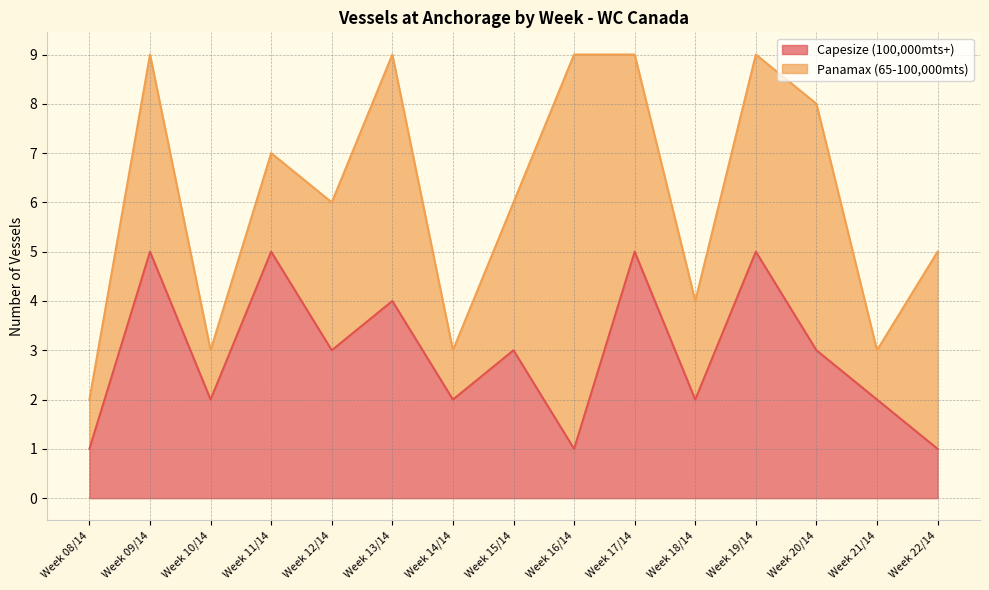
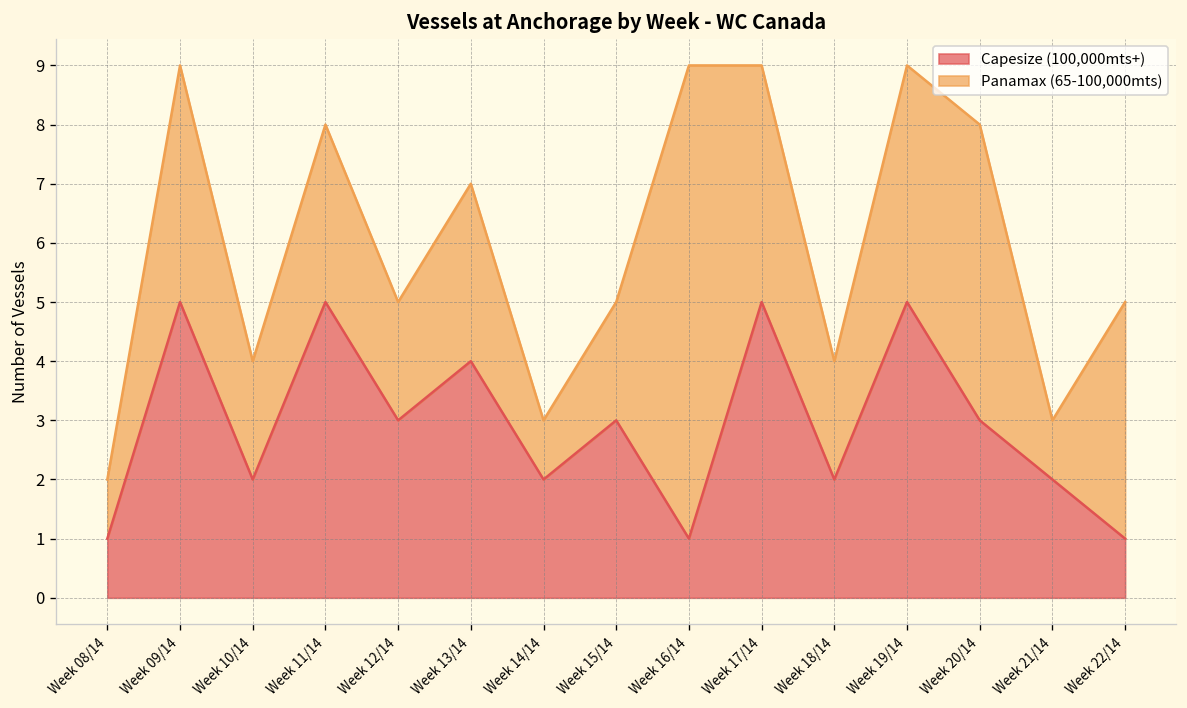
  {
    "Capesize (100,000mts+)": {
      "Week 08/14": 1,
      "Week 09/14": 5,
      "Week 10/14": 2,
      "Week 11/14": 5,
      "Week 12/14": 3,
      "Week 13/14": 4,
      "Week 14/14": 2,
      "Week 15/14": 3,
      "Week 16/14": 1,
      "Week 17/14": 5,
      "Week 18/14": 2,
      "Week 19/14": 5,
      "Week 20/14": 3,
      "Week 21/14": 2,
      "Week 22/14": 1
    },
    "Panamax (65-100,000mts)": {
      "Week 08/14": 1,
      "Week 09/14": 4,
-     "Week 10/14": 1,
-     "Week 11/14": 2,
-     "Week 12/14": 3,
-     "Week 13/14": 5,
+     "Week 10/14": 2,
+     "Week 11/14": 3,
+     "Week 12/14": 2,
+     "Week 13/14": 3,
      "Week 14/14": 1,
-     "Week 15/14": 3,
+     "Week 15/14": 2,
      "Week 16/14": 8,
      "Week 17/14": 4,
      "Week 18/14": 2,
      "Week 19/14": 4,
      "Week 20/14": 5,
      "Week 21/14": 1,
      "Week 22/14": 4
    }
  }
